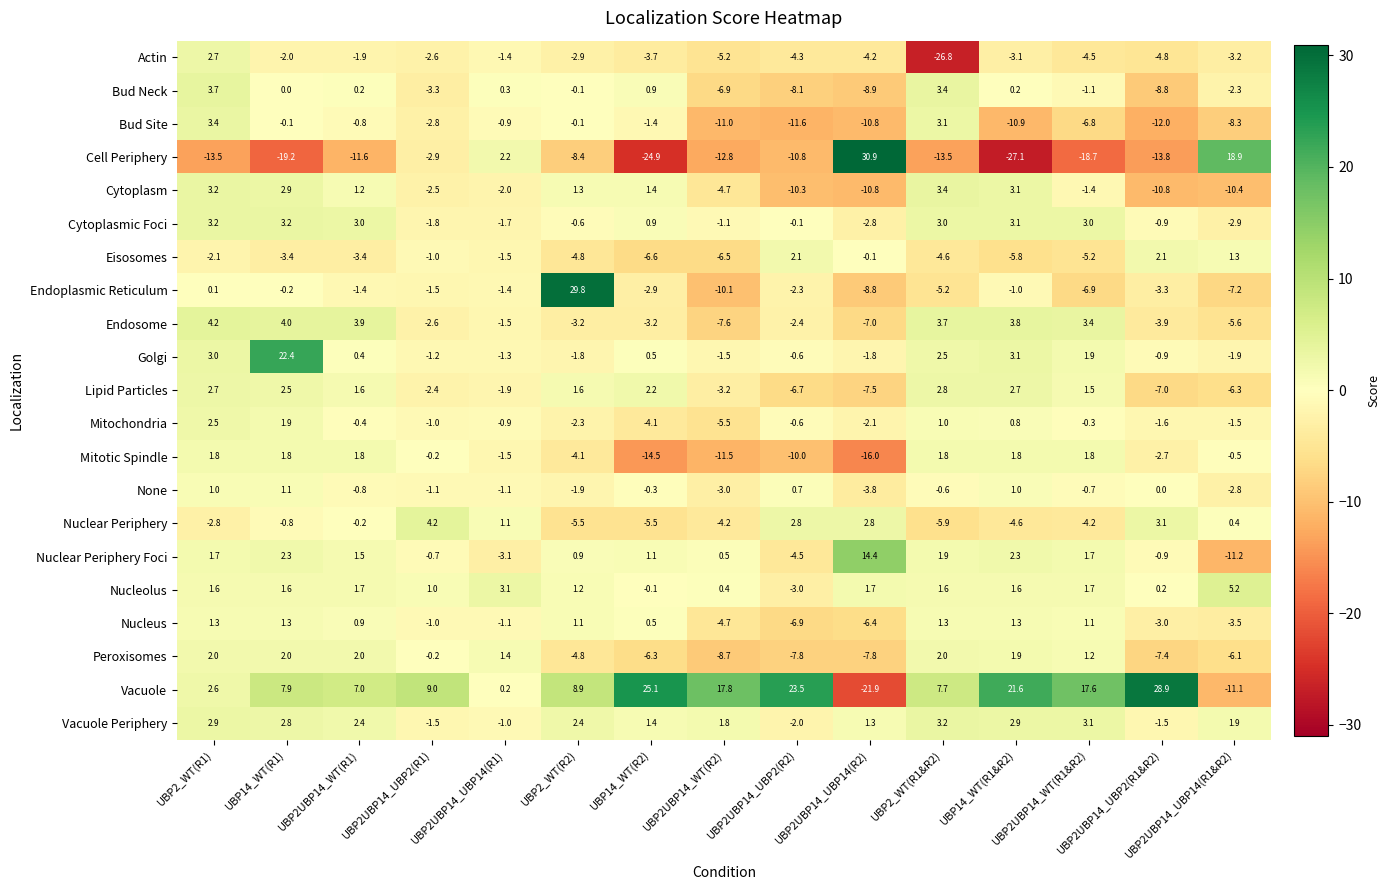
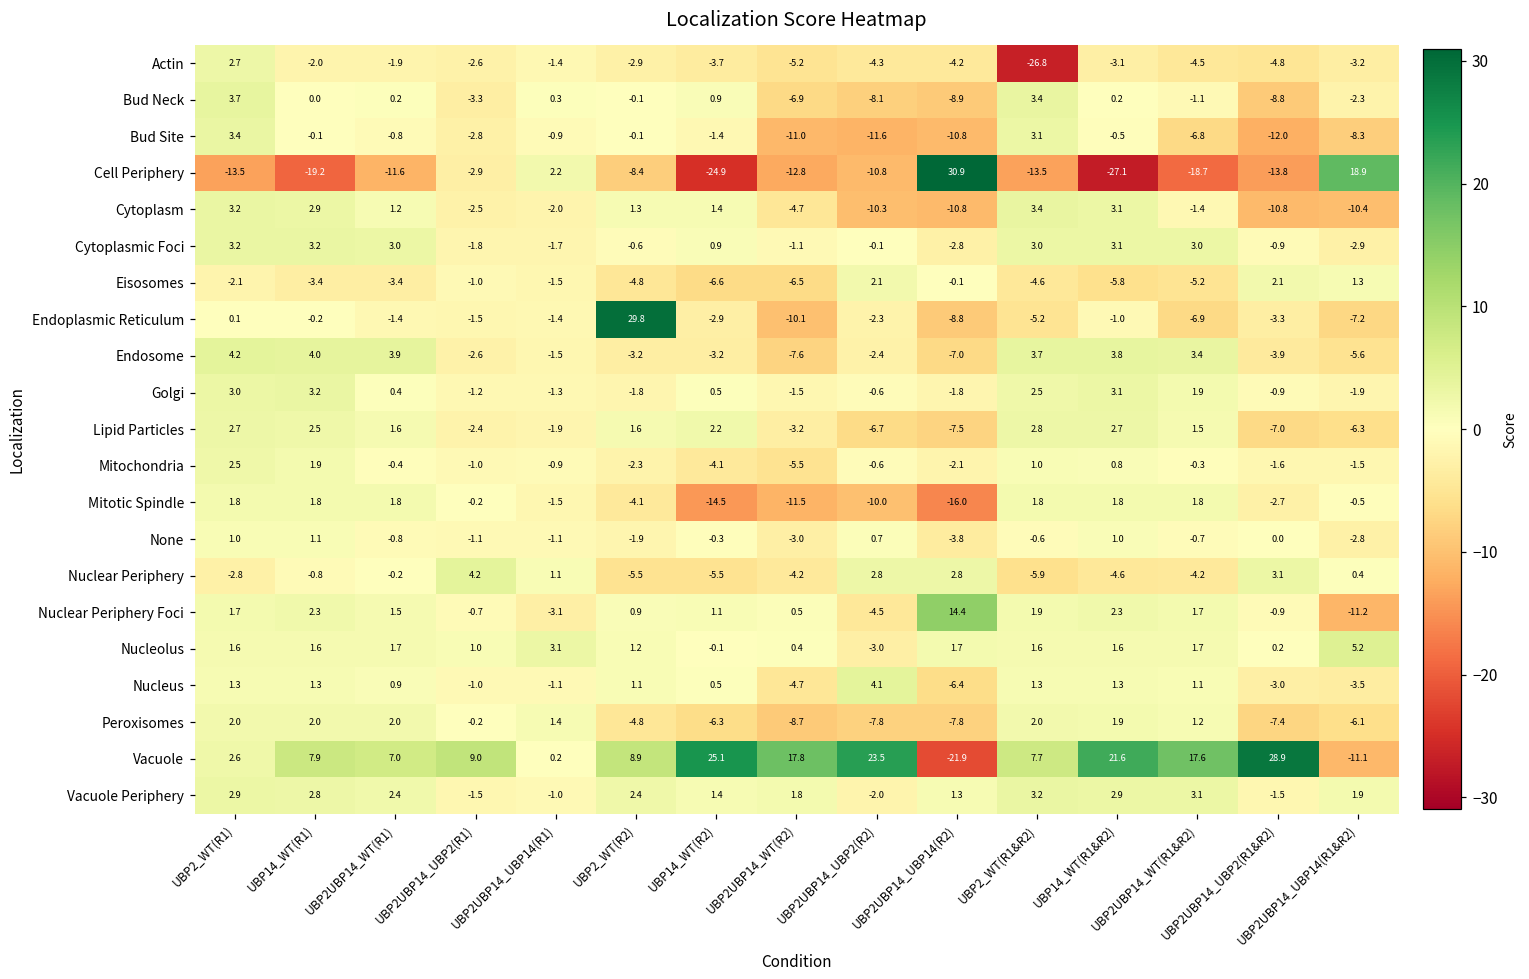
  {
    "Bud Site": {
      "UBP2_WT(R1)": 3.4,
      "UBP14_WT(R1)": -0.1,
      "UBP2UBP14_WT(R1)": -0.8,
      "UBP2UBP14_UBP2(R1)": -2.8,
      "UBP2UBP14_UBP14(R1)": -0.9,
      "UBP2_WT(R2)": -0.1,
      "UBP14_WT(R2)": -1.4,
      "UBP2UBP14_WT(R2)": -11.0,
      "UBP2UBP14_UBP2(R2)": -11.6,
      "UBP2UBP14_UBP14(R2)": -10.8,
      "UBP2_WT(R1&R2)": 3.1,
-     "UBP14_WT(R1&R2)": -10.9,
+     "UBP14_WT(R1&R2)": -0.5,
      "UBP2UBP14_WT(R1&R2)": -6.8,
      "UBP2UBP14_UBP2(R1&R2)": -12.0,
      "UBP2UBP14_UBP14(R1&R2)": -8.3
    },
    "Golgi": {
      "UBP2_WT(R1)": 3.0,
-     "UBP14_WT(R1)": 22.4,
+     "UBP14_WT(R1)": 3.2,
      "UBP2UBP14_WT(R1)": 0.4,
      "UBP2UBP14_UBP2(R1)": -1.2,
      "UBP2UBP14_UBP14(R1)": -1.3,
      "UBP2_WT(R2)": -1.8,
      "UBP14_WT(R2)": 0.5,
      "UBP2UBP14_WT(R2)": -1.5,
      "UBP2UBP14_UBP2(R2)": -0.6,
      "UBP2UBP14_UBP14(R2)": -1.8,
      "UBP2_WT(R1&R2)": 2.5,
      "UBP14_WT(R1&R2)": 3.1,
      "UBP2UBP14_WT(R1&R2)": 1.9,
      "UBP2UBP14_UBP2(R1&R2)": -0.9,
      "UBP2UBP14_UBP14(R1&R2)": -1.9
    },
    "Nucleus": {
      "UBP2_WT(R1)": 1.3,
      "UBP14_WT(R1)": 1.3,
      "UBP2UBP14_WT(R1)": 0.9,
      "UBP2UBP14_UBP2(R1)": -1.0,
      "UBP2UBP14_UBP14(R1)": -1.1,
      "UBP2_WT(R2)": 1.1,
      "UBP14_WT(R2)": 0.5,
      "UBP2UBP14_WT(R2)": -4.7,
-     "UBP2UBP14_UBP2(R2)": -6.9,
+     "UBP2UBP14_UBP2(R2)": 4.1,
      "UBP2UBP14_UBP14(R2)": -6.4,
      "UBP2_WT(R1&R2)": 1.3,
      "UBP14_WT(R1&R2)": 1.3,
      "UBP2UBP14_WT(R1&R2)": 1.1,
      "UBP2UBP14_UBP2(R1&R2)": -3.0,
      "UBP2UBP14_UBP14(R1&R2)": -3.5
    }
  }
